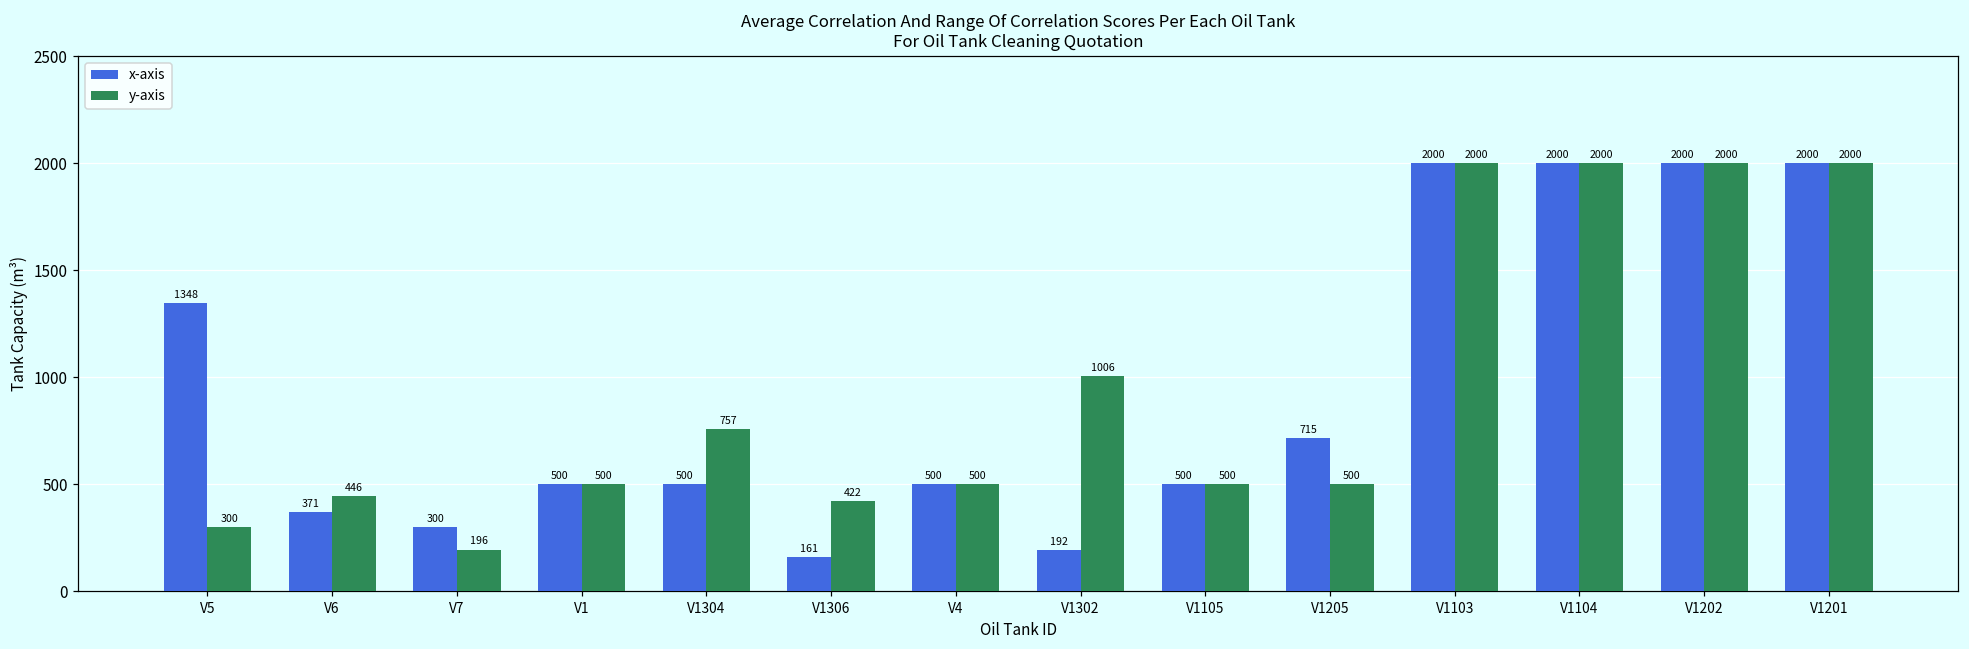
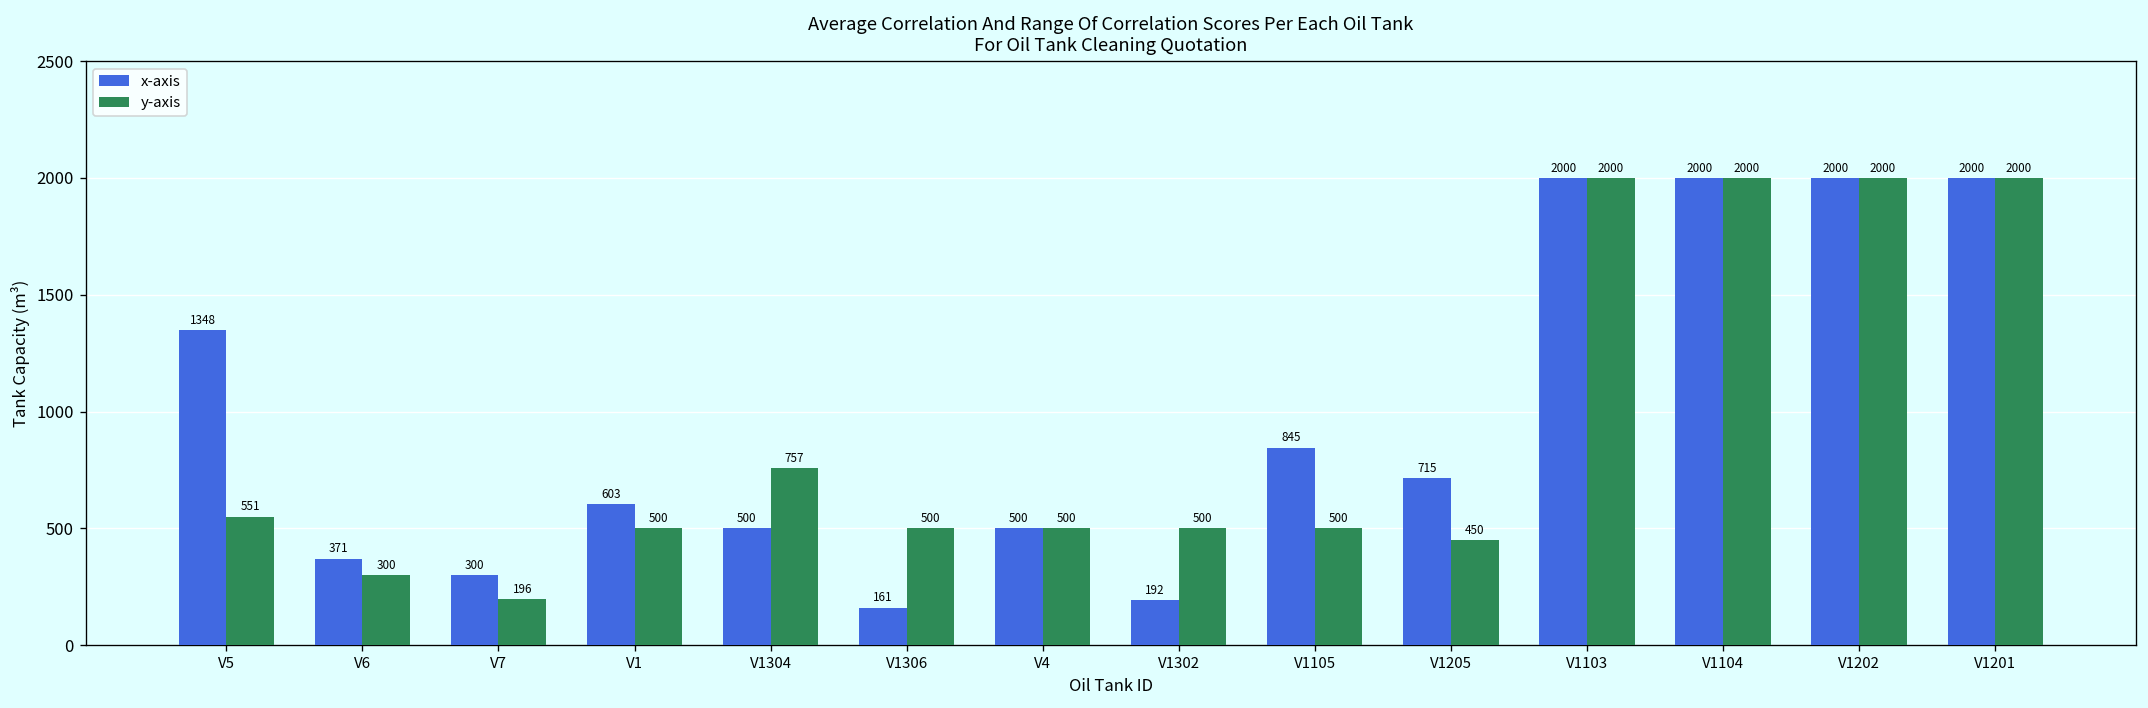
  {
    "x-axis": {
      "V5": 1348,
      "V6": 371,
      "V7": 300,
-     "V1": 500,
+     "V1": 603,
      "V1304": 500,
      "V1306": 161,
      "V4": 500,
      "V1302": 192,
-     "V1105": 500,
+     "V1105": 845,
      "V1205": 715,
      "V1103": 2000,
      "V1104": 2000,
      "V1202": 2000,
      "V1201": 2000
    },
    "y-axis": {
-     "V5": 300,
-     "V6": 446,
+     "V5": 551,
+     "V6": 300,
      "V7": 196,
      "V1": 500,
      "V1304": 757,
-     "V1306": 422,
+     "V1306": 500,
      "V4": 500,
-     "V1302": 1006,
+     "V1302": 500,
      "V1105": 500,
-     "V1205": 500,
+     "V1205": 450,
      "V1103": 2000,
      "V1104": 2000,
      "V1202": 2000,
      "V1201": 2000
    }
  }
